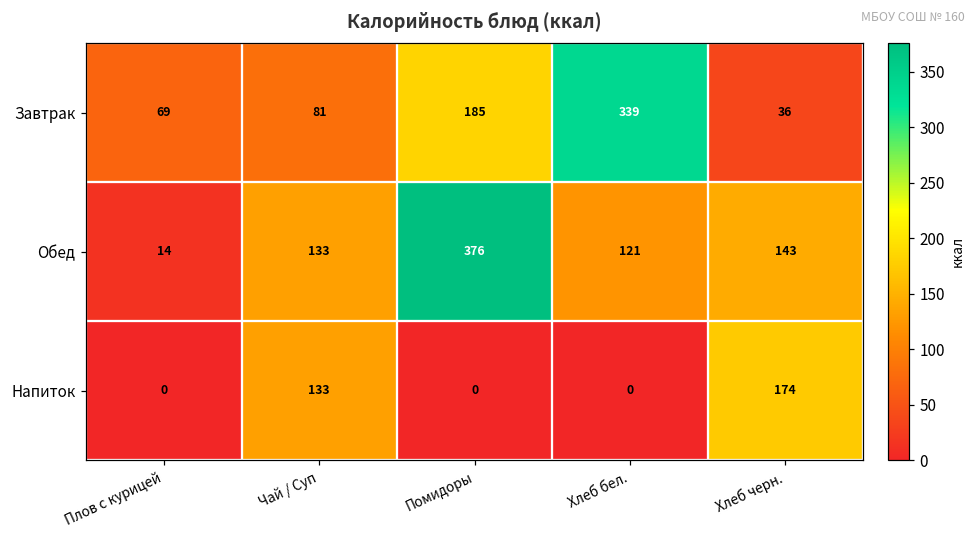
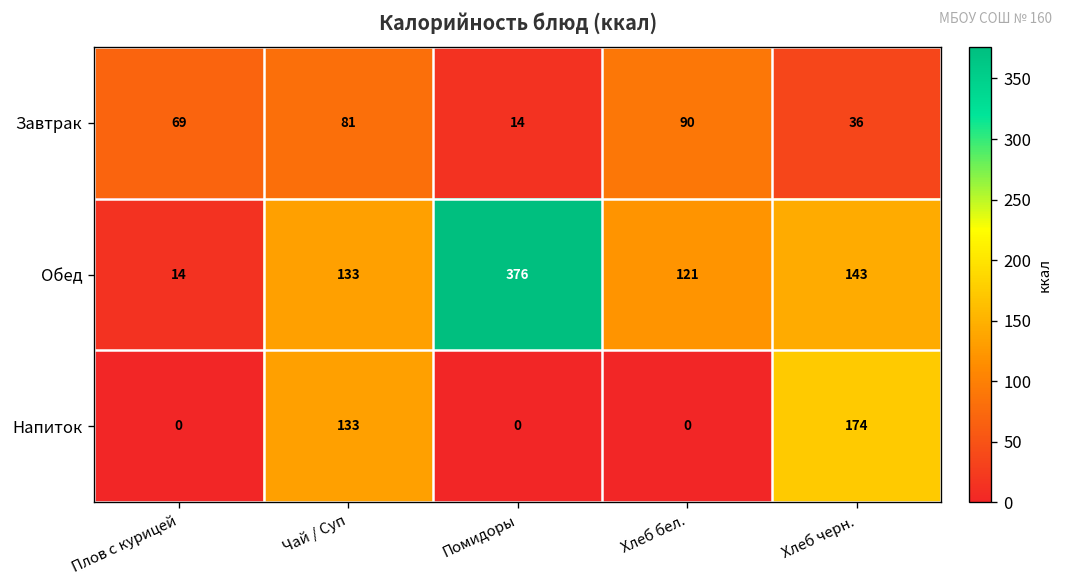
  {
    "Завтрак": {
      "Плов с курицей": 69,
      "Чай / Суп": 81,
-     "Помидоры": 185,
-     "Хлеб бел.": 339,
+     "Помидоры": 14,
+     "Хлеб бел.": 90,
      "Хлеб черн.": 36
    },
    "Обед": {
      "Плов с курицей": 14,
      "Чай / Суп": 133,
      "Помидоры": 376,
      "Хлеб бел.": 121,
      "Хлеб черн.": 143
    },
    "Напиток": {
      "Плов с курицей": 0,
      "Чай / Суп": 133,
      "Помидоры": 0,
      "Хлеб бел.": 0,
      "Хлеб черн.": 174
    }
  }
